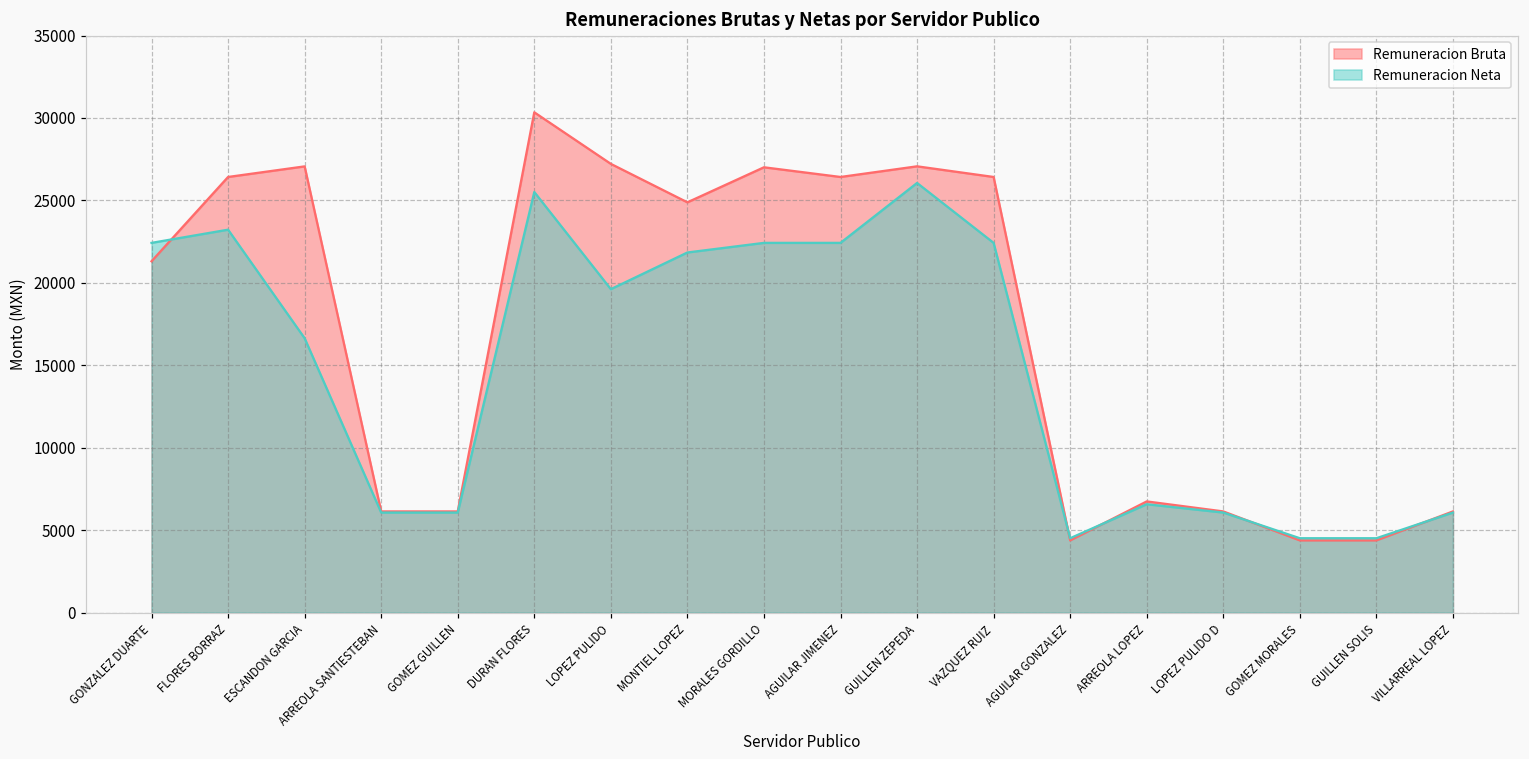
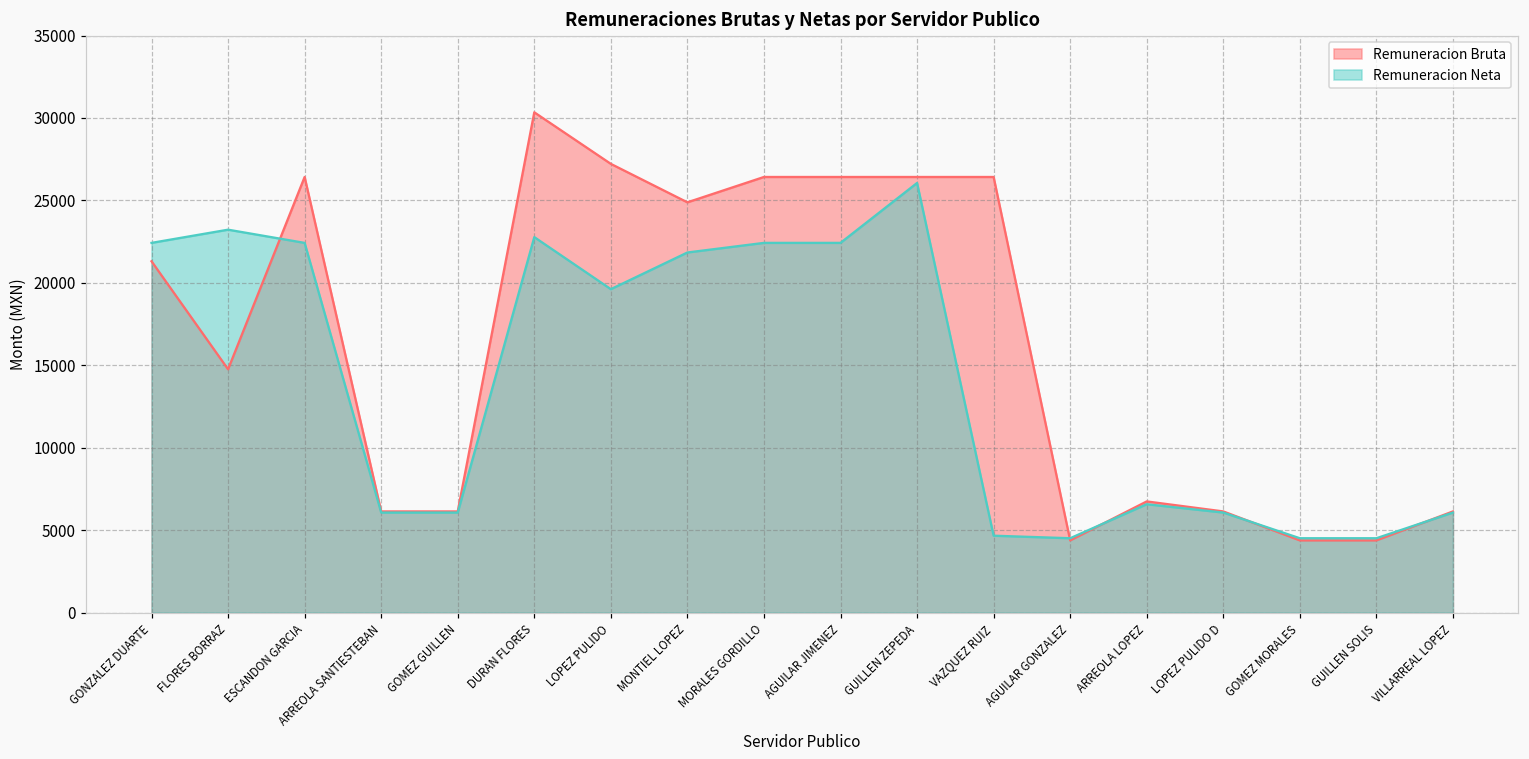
  {
    "Remuneracion Bruta": {
      "GONZALEZ DUARTE": 21300,
-     "FLORES BORRAZ": 26400,
-     "ESCANDON GARCIA": 27100,
+     "FLORES BORRAZ": 14800,
+     "ESCANDON GARCIA": 26400,
      "DURAN FLORES": 30300,
      "LOPEZ PULIDO": 27200,
      "MONTIEL LOPEZ": 24900,
-     "MORALES GORDILLO": 27000,
+     "MORALES GORDILLO": 26400,
      "AGUILAR JIMENEZ": 26400,
-     "GUILLEN ZEPEDA": 27100,
+     "GUILLEN ZEPEDA": 26400,
      "VAZQUEZ RUIZ": 26400,
      "ARREOLA LOPEZ": 6700
    },
    "Remuneracion Neta": {
      "GONZALEZ DUARTE": 22400,
      "FLORES BORRAZ": 23200,
-     "ESCANDON GARCIA": 16600,
-     "DURAN FLORES": 25500,
+     "ESCANDON GARCIA": 22400,
+     "DURAN FLORES": 22800,
      "LOPEZ PULIDO": 19600,
      "MONTIEL LOPEZ": 21800,
      "MORALES GORDILLO": 22400,
      "AGUILAR JIMENEZ": 22400,
      "GUILLEN ZEPEDA": 26100,
-     "VAZQUEZ RUIZ": 22400,
+     "VAZQUEZ RUIZ": 4700,
      "ARREOLA LOPEZ": 6600
    }
  }
